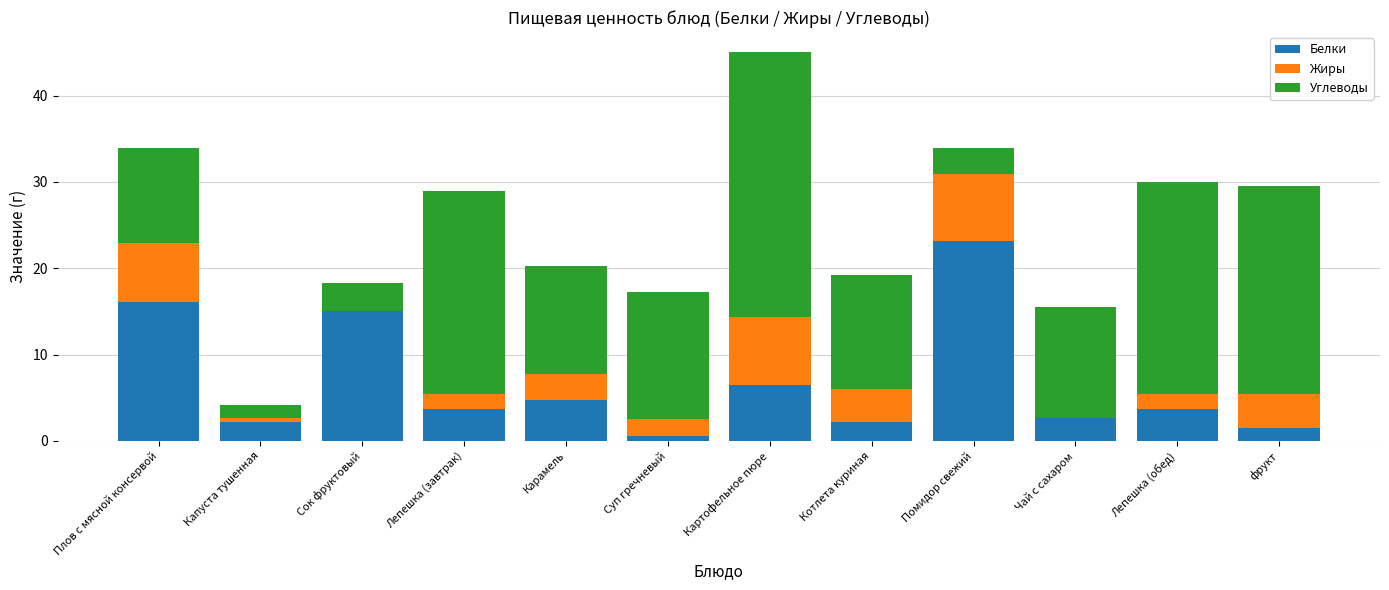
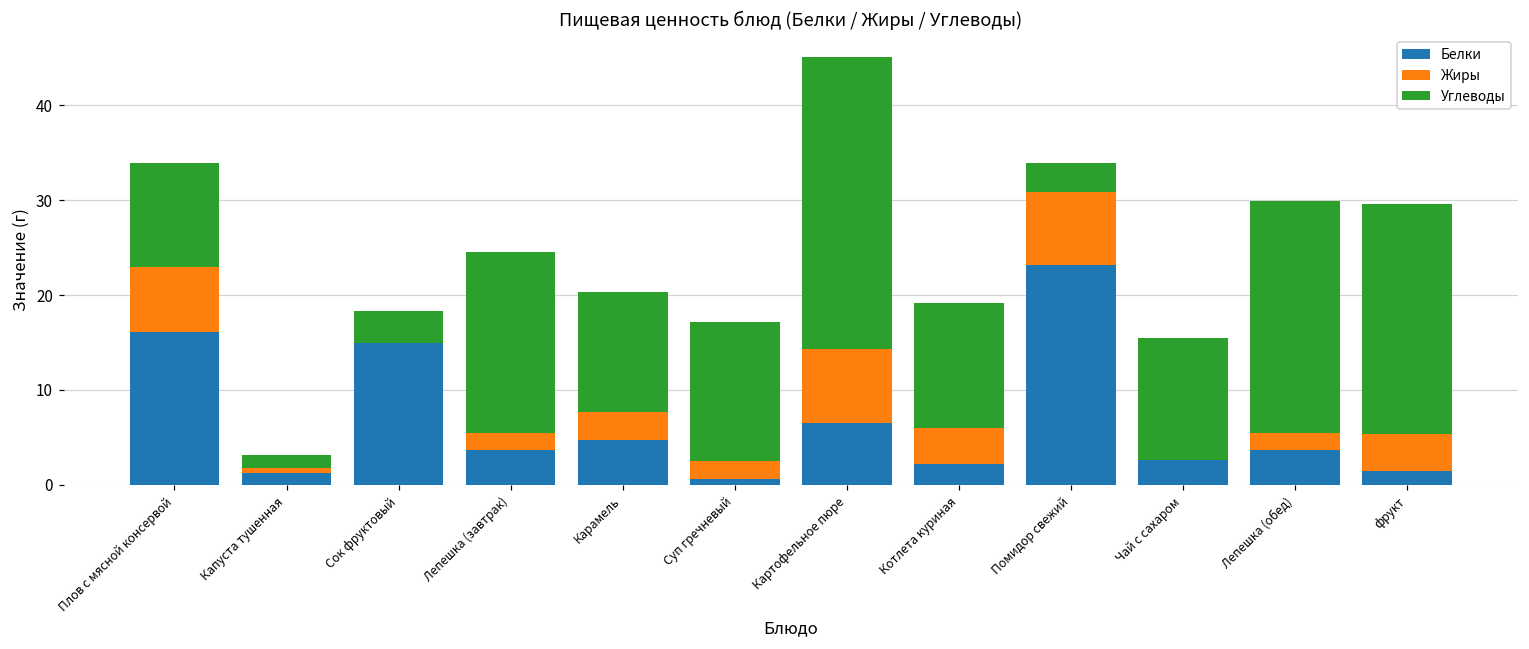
  {
    "Белки": {
      "Плов с мясной консервой": 16,
-     "Капуста тушенная": 2,
+     "Капуста тушенная": 1,
      "Сок фруктовый": 15,
      "Лепешка (завтрак)": 4,
      "Карамель": 5,
      "Суп гречневый": 1,
      "Картофельное пюре": 7,
      "Котлета куриная": 2,
      "Помидор свежий": 23,
      "Чай с сахаром": 3,
      "Лепешка (обед)": 4,
      "фрукт": 2
    },
    "Жиры": {
      "Плов с мясной консервой": 7,
      "Капуста тушенная": 1,
      "Сок фруктовый": 0,
      "Лепешка (завтрак)": 2,
      "Карамель": 3,
      "Суп гречневый": 2,
      "Картофельное пюре": 8,
      "Котлета куриная": 4,
      "Помидор свежий": 8,
      "Чай с сахаром": 0,
      "Лепешка (обед)": 2,
      "фрукт": 4
    },
    "Углеводы": {
      "Плов с мясной консервой": 11,
      "Капуста тушенная": 1,
      "Сок фруктовый": 3,
-     "Лепешка (завтрак)": 24,
+     "Лепешка (завтрак)": 19,
      "Карамель": 13,
      "Суп гречневый": 15,
      "Картофельное пюре": 31,
      "Котлета куриная": 13,
      "Помидор свежий": 3,
      "Чай с сахаром": 13,
      "Лепешка (обед)": 25,
      "фрукт": 24
    }
  }
